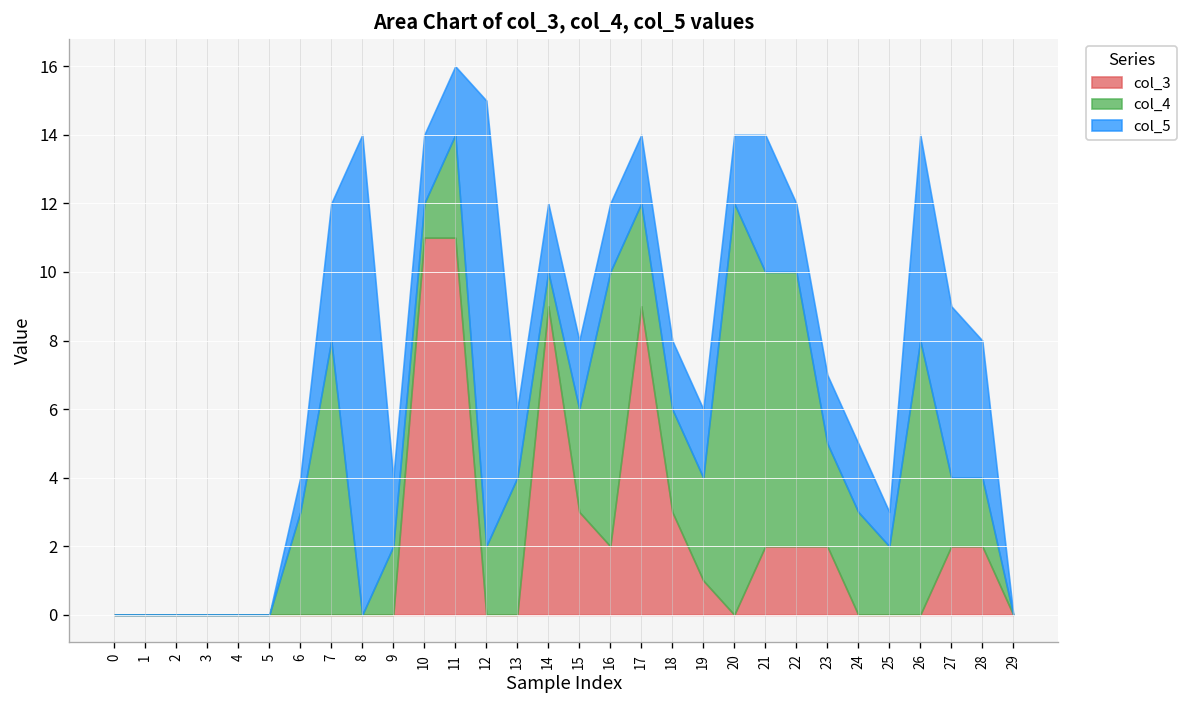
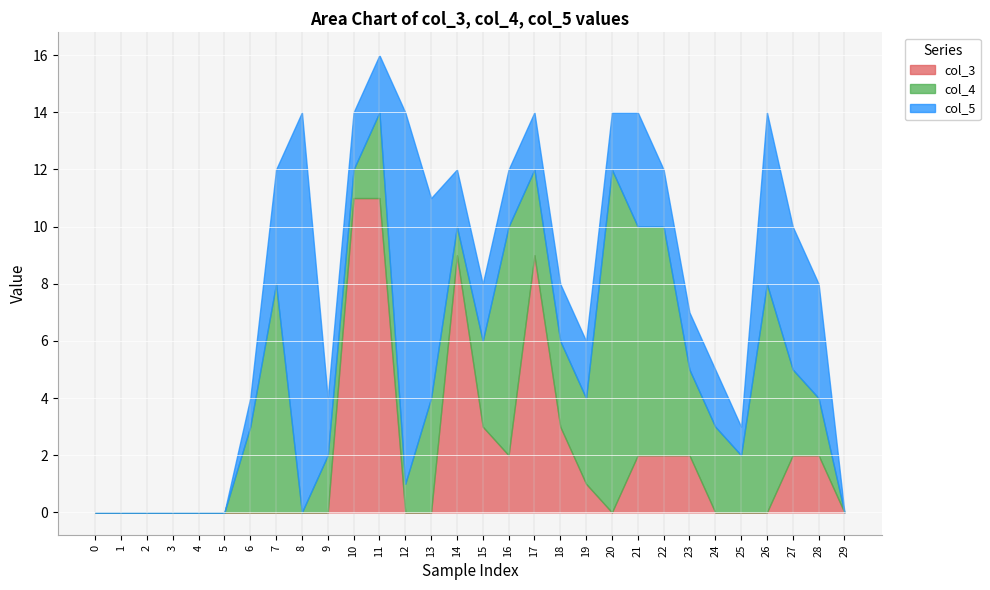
  {
    "col_3": {
      "6": 0,
      "7": 0,
      "9": 0,
      "10": 11,
      "11": 11,
      "12": 0,
      "13": 0,
      "14": 9,
      "15": 3,
      "16": 2,
      "17": 9,
      "18": 3,
      "19": 1,
      "20": 0,
      "21": 2,
      "22": 2,
      "23": 2,
      "24": 0,
      "25": 0,
      "26": 0,
      "27": 2,
      "28": 2
    },
    "col_4": {
-     "12": 2,
-     "27": 2
+     "12": 1,
+     "27": 3
    },
    "col_5": {
      "6": 1,
      "7": 4,
      "8": 14,
      "9": 2,
      "10": 2,
      "11": 2,
      "12": 13,
-     "13": 2,
+     "13": 7,
      "14": 2,
      "15": 2,
      "16": 2,
      "17": 2,
      "18": 2,
      "19": 2,
      "20": 2,
      "21": 4,
      "22": 2,
      "23": 2,
      "24": 2,
      "25": 1,
      "26": 6,
      "27": 5,
      "28": 4
    }
  }
